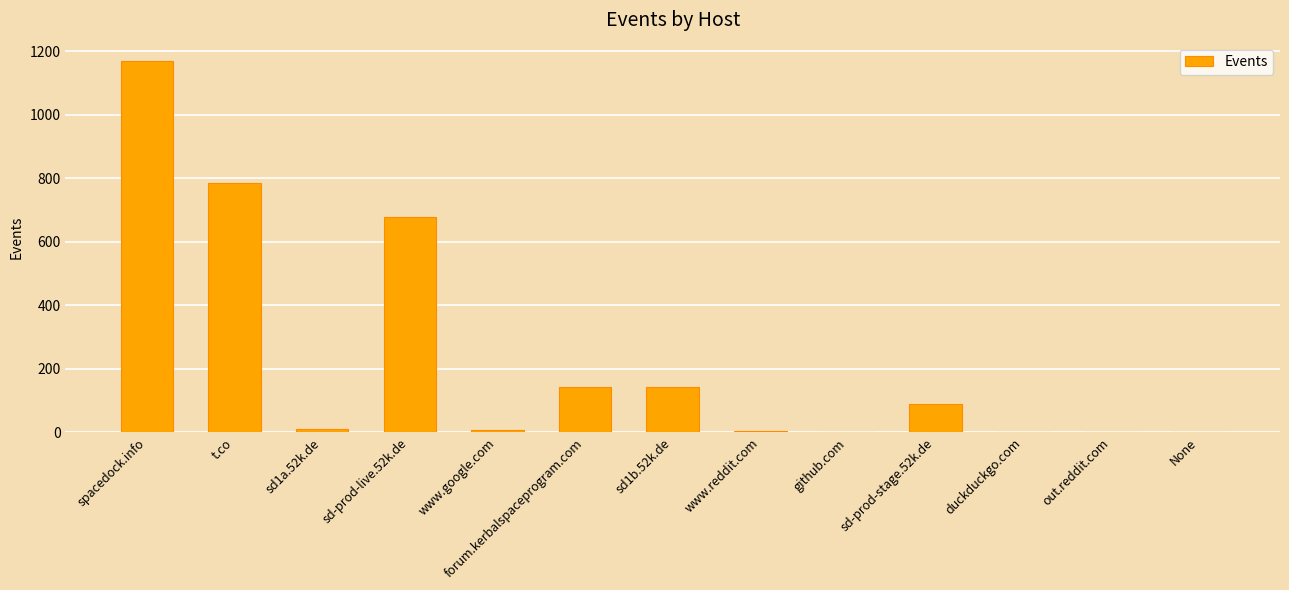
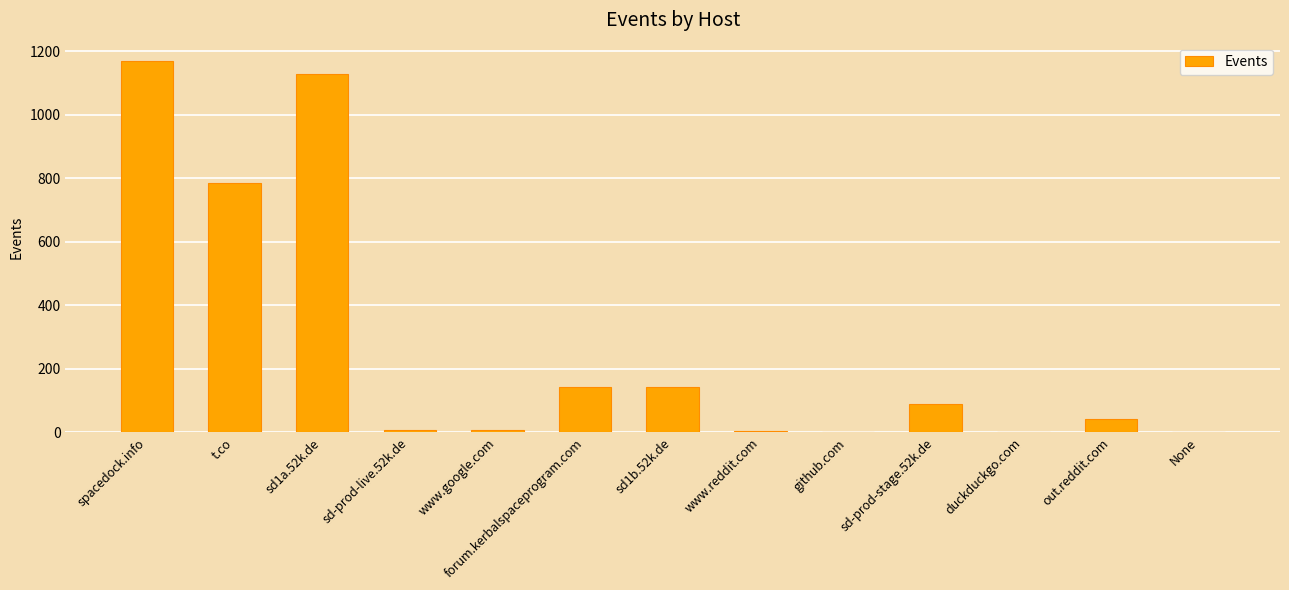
  {
    "spacedock.info": 1170,
    "t.co": 790,
-   "sd1a.52k.de": 10,
-   "sd-prod-live.52k.de": 680,
+   "sd1a.52k.de": 1130,
+   "sd-prod-live.52k.de": 10,
    "www.google.com": 10,
    "forum.kerbalspaceprogram.com": 140,
    "sd1b.52k.de": 140,
    "sd-prod-stage.52k.de": 90,
-   "out.reddit.com": 0
+   "out.reddit.com": 40
  }
